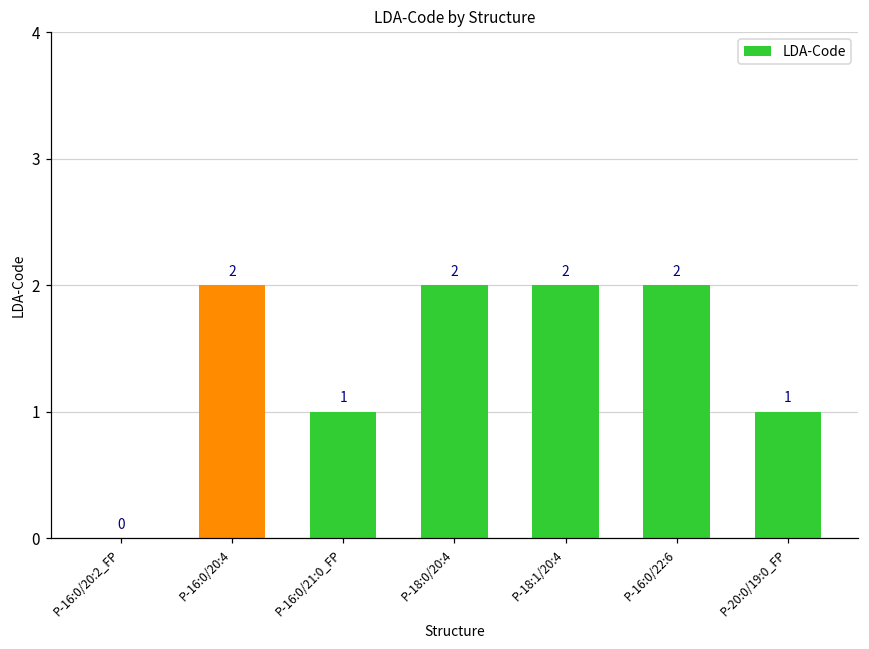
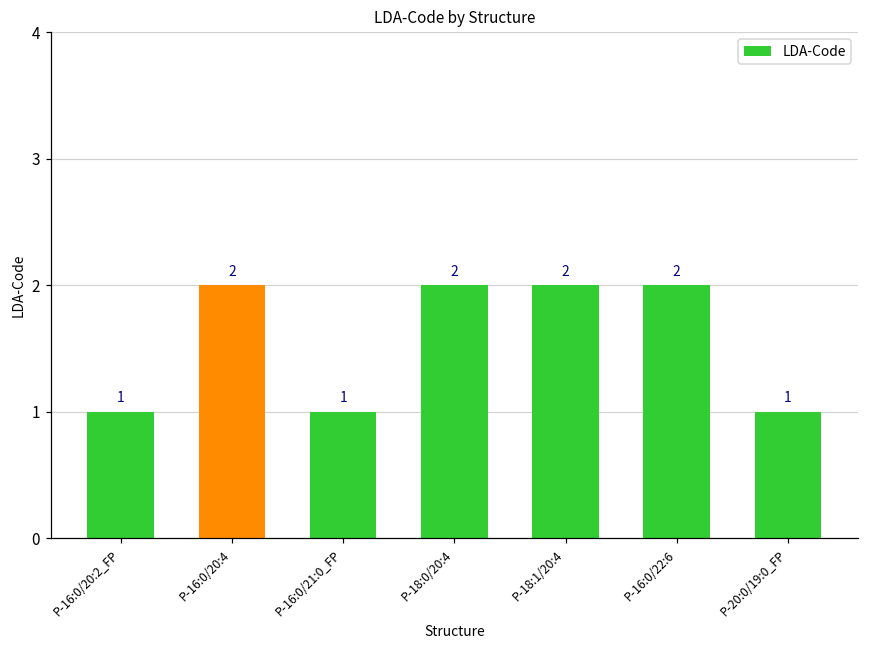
  {
-   "P-16:0/20:2_FP": 0,
+   "P-16:0/20:2_FP": 1,
    "P-16:0/20:4": 2,
    "P-16:0/21:0_FP": 1,
    "P-18:0/20:4": 2,
    "P-18:1/20:4": 2,
    "P-16:0/22:6": 2,
    "P-20:0/19:0_FP": 1
  }
